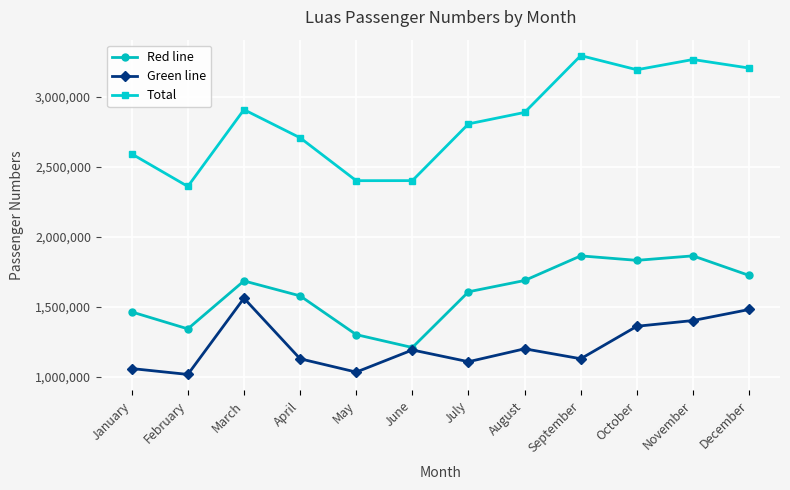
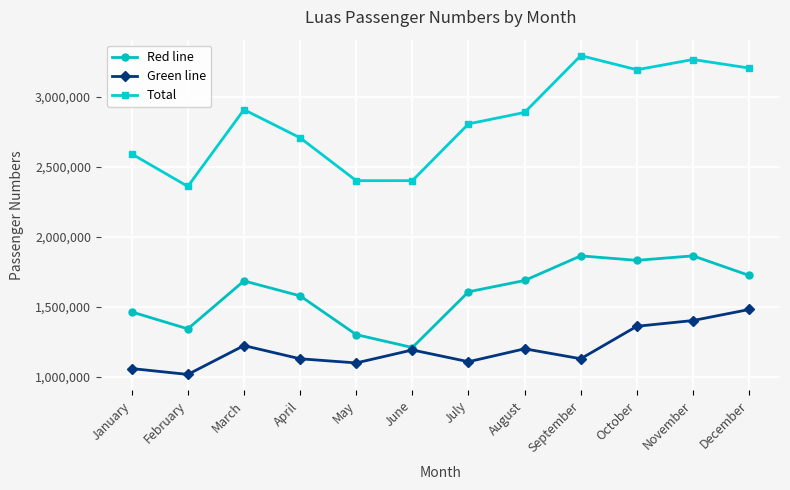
  {
    "Green line": {
      "January": "1,060,000",
      "February": "1,020,000",
-     "March": "1,560,000",
+     "March": "1,220,000",
      "April": "1,130,000",
-     "May": "1,030,000",
+     "May": "1,100,000",
      "July": "1,110,000",
      "August": "1,200,000",
      "September": "1,130,000",
      "October": "1,360,000",
      "November": "1,400,000",
      "December": "1,480,000"
    }
  }
